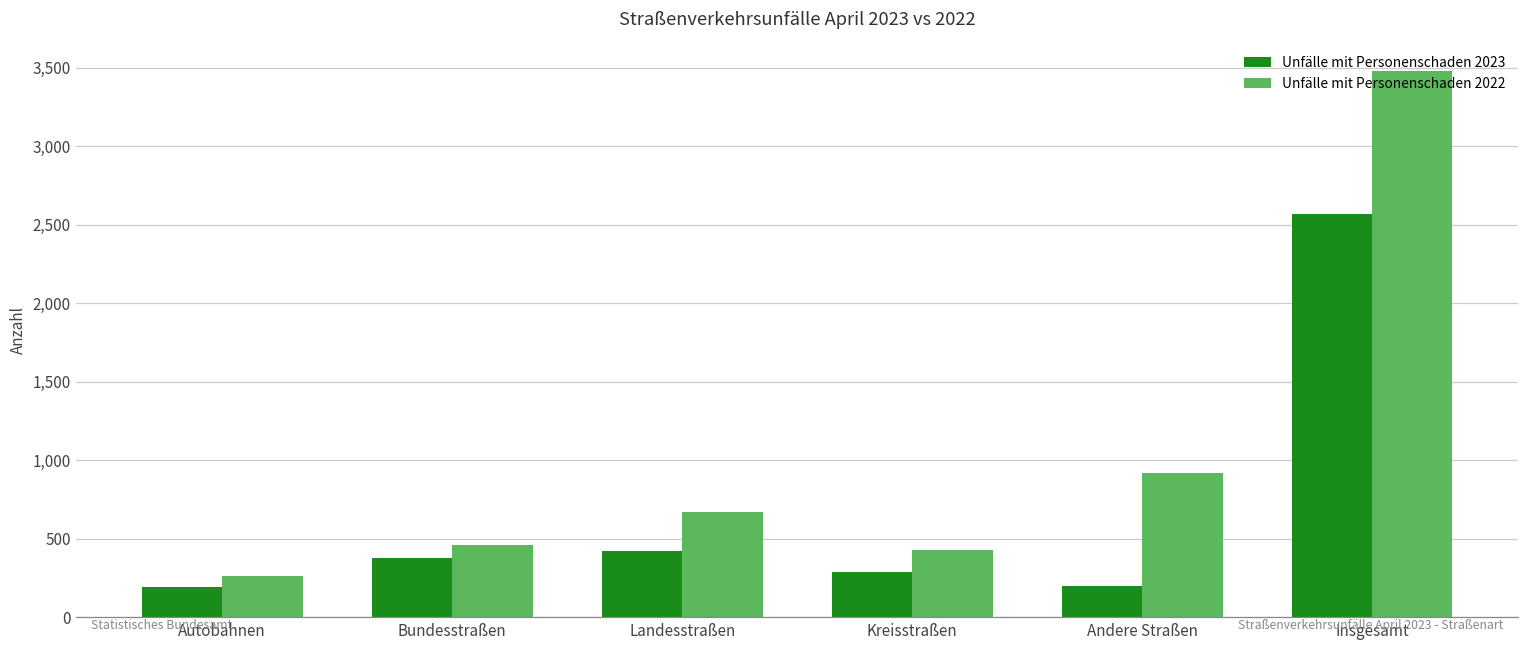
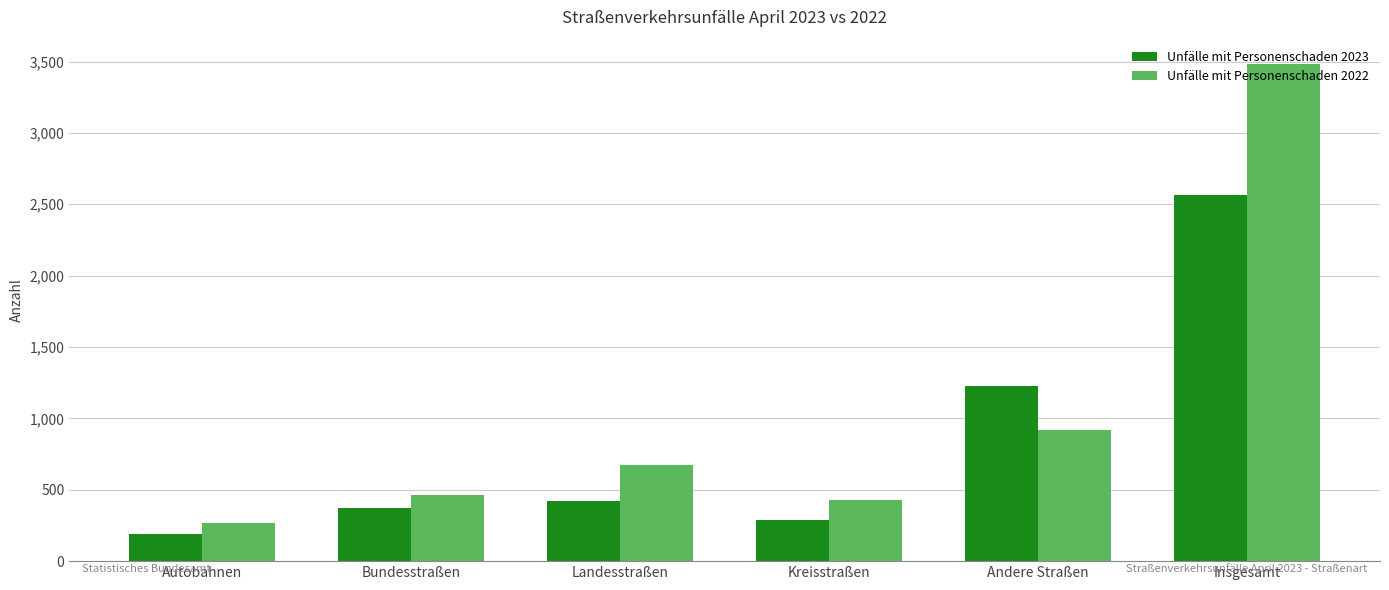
  {
    "Unfälle mit Personenschaden 2023": {
      "Autobahnen": "190",
      "Bundesstraßen": "380",
      "Landesstraßen": "420",
      "Kreisstraßen": "290",
-     "Andere Straßen": "200",
+     "Andere Straßen": "1,230",
      "Insgesamt": "2,570"
    },
    "Unfälle mit Personenschaden 2022": {
      "Autobahnen": "270",
      "Bundesstraßen": "460",
      "Landesstraßen": "670",
      "Kreisstraßen": "430",
      "Andere Straßen": "920",
      "Insgesamt": "3,480"
    }
  }
